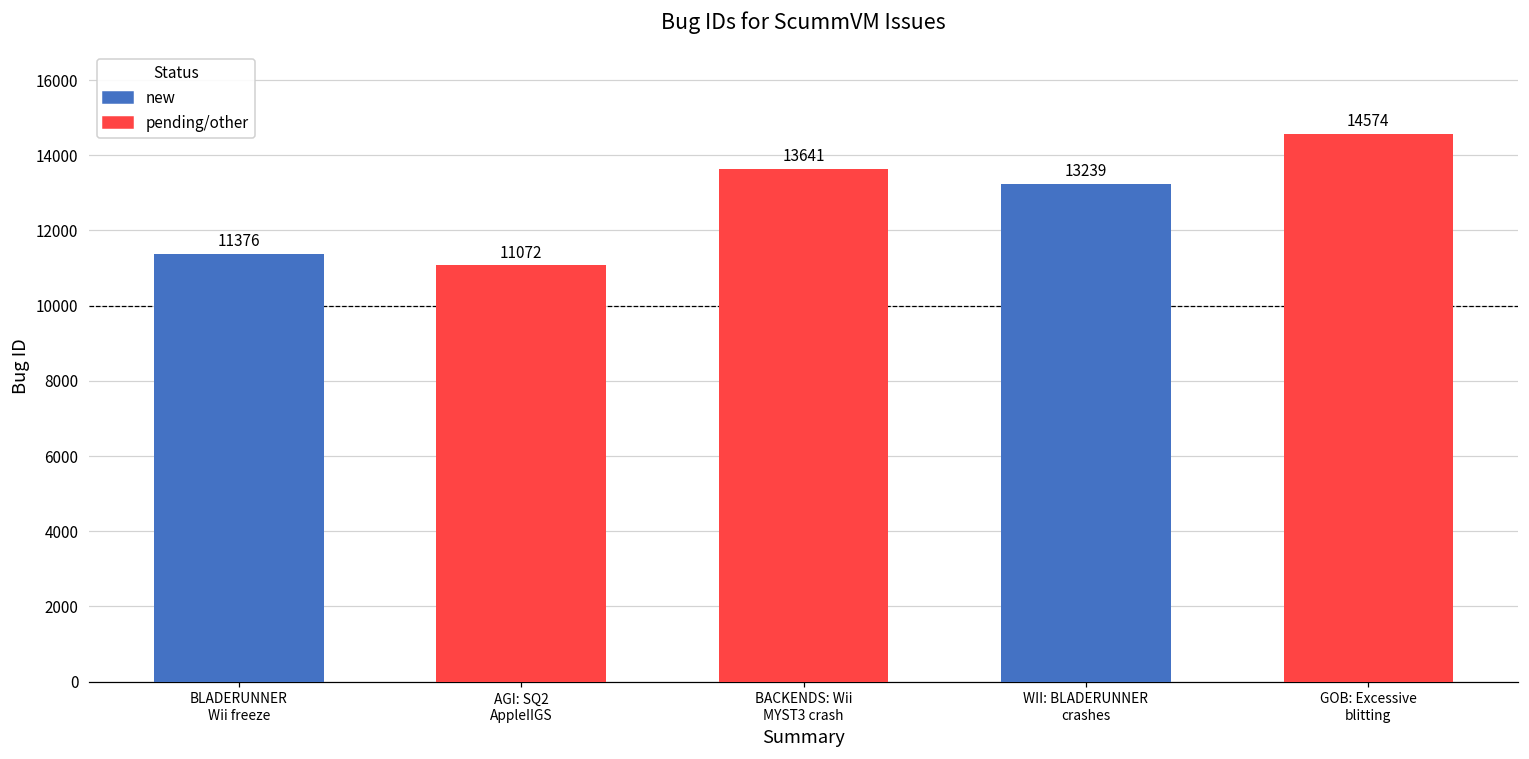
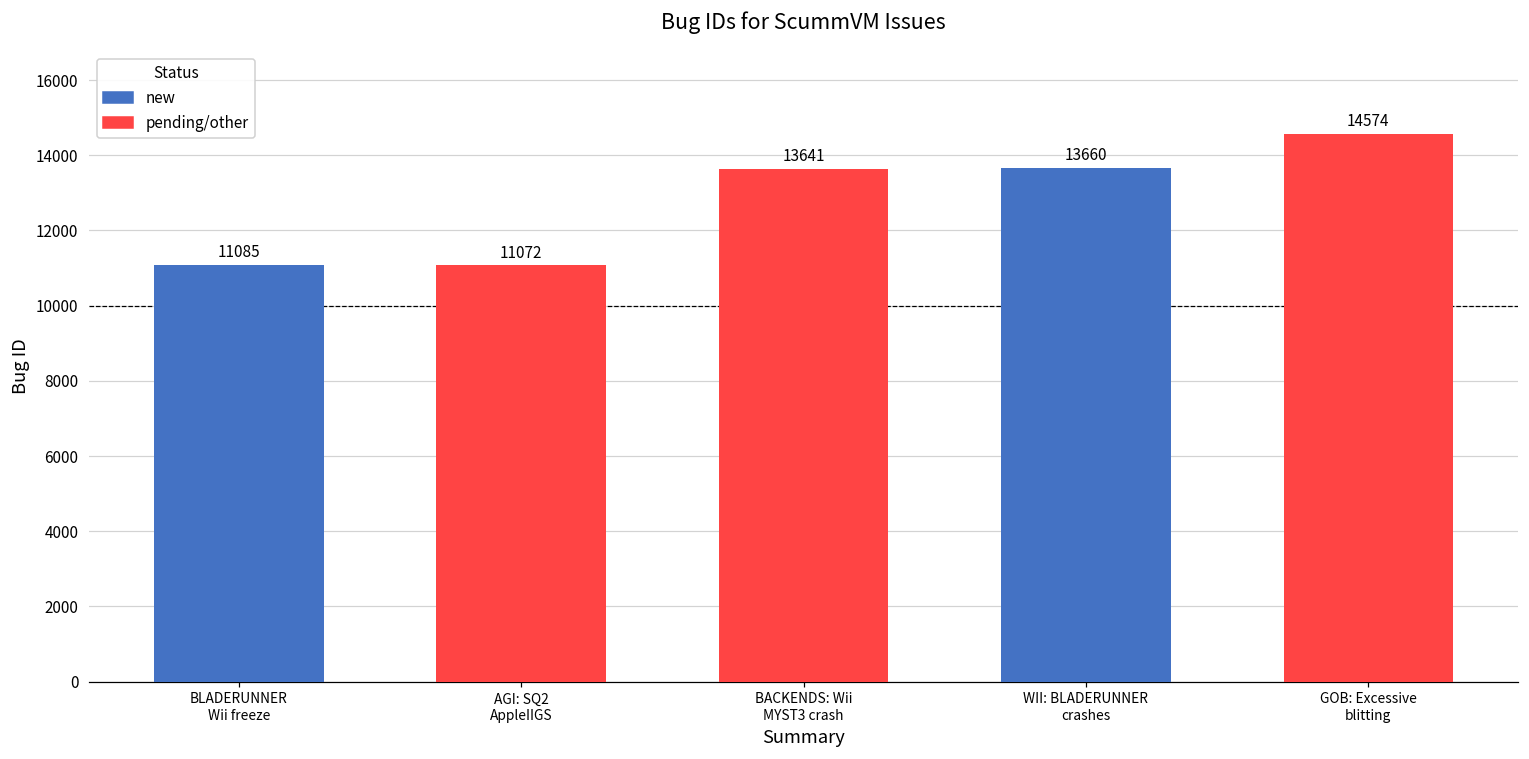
  {
-   "BLADERUNNER Wii freeze": 11376,
+   "BLADERUNNER Wii freeze": 11085,
    "AGI: SQ2 AppleIIGS": 11072,
    "BACKENDS: Wii MYST3 crash": 13641,
-   "WII: BLADERUNNER crashes": 13239,
+   "WII: BLADERUNNER crashes": 13660,
    "GOB: Excessive blitting": 14574
  }
